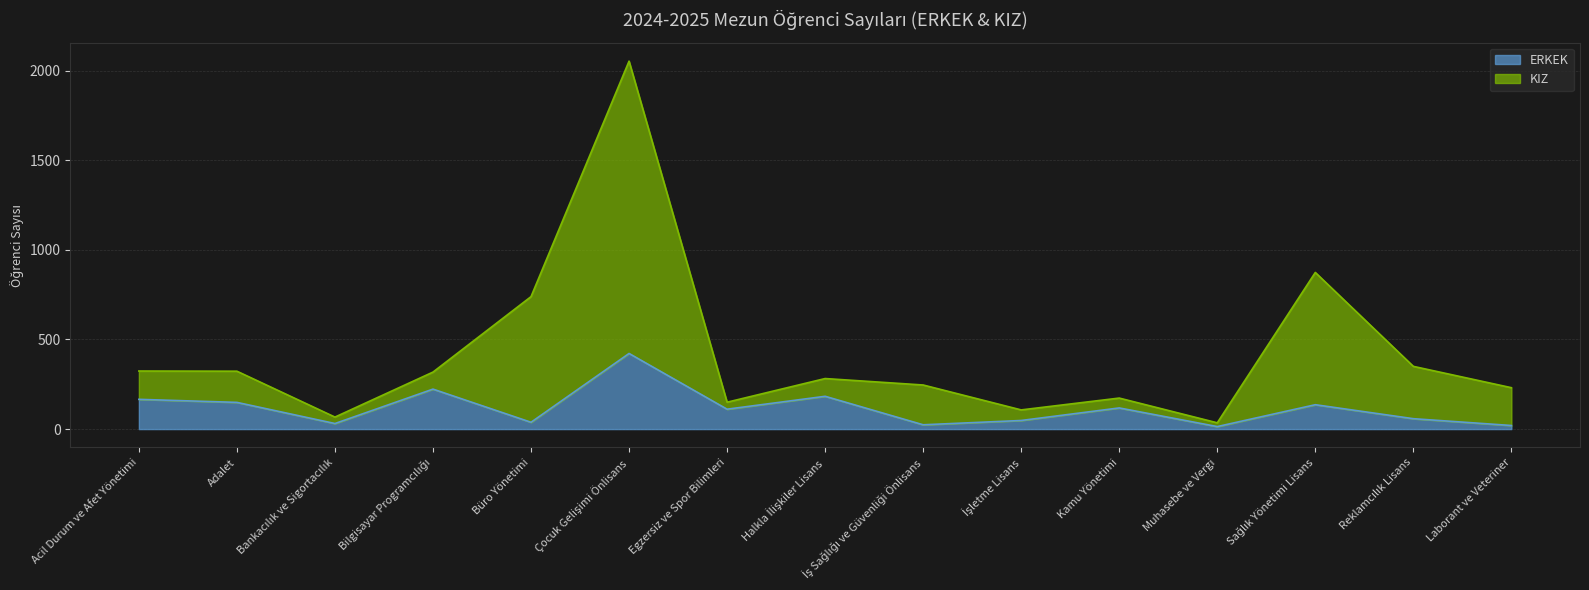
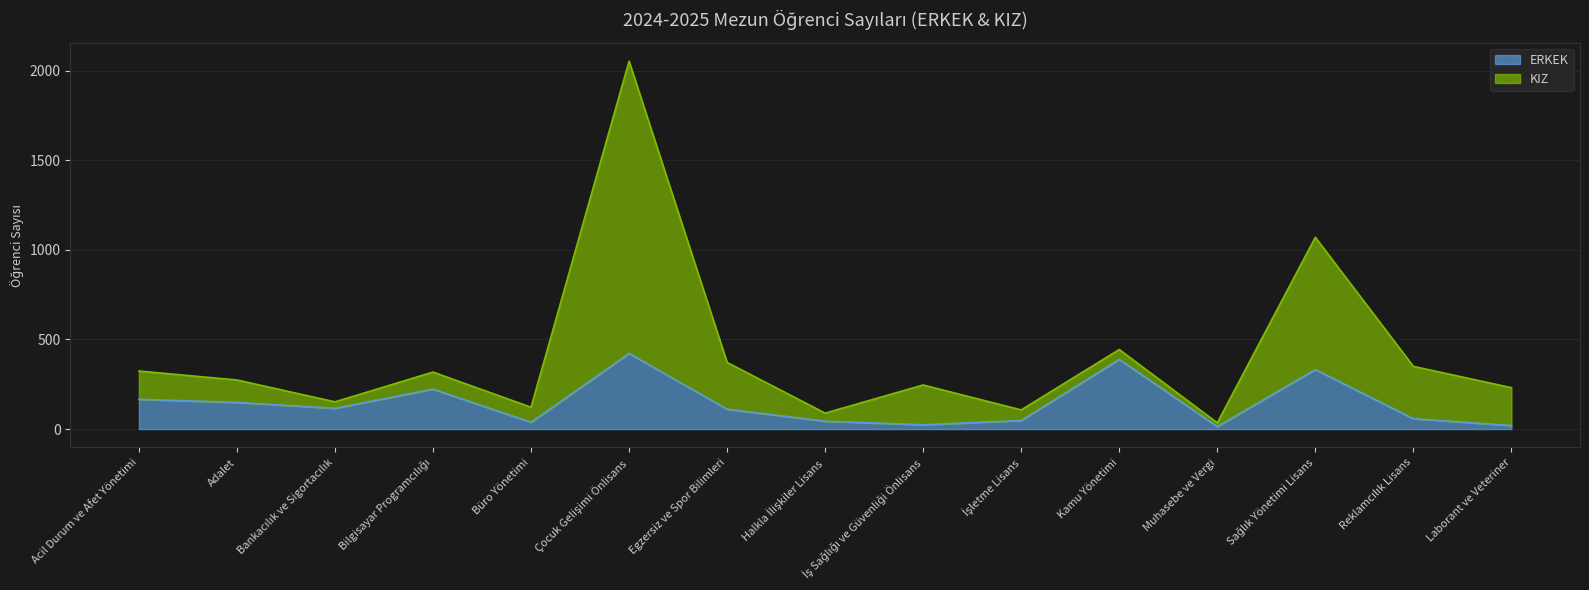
  {
    "ERKEK": {
      "Acil Durum ve Afet Yönetimi": 170,
      "Adalet": 150,
-     "Bankacılık ve Sigortacılık": 30,
+     "Bankacılık ve Sigortacılık": 120,
      "Bilgisayar Programcılığı": 220,
      "Büro Yönetimi": 40,
      "Çocuk Gelişimi Önlisans": 420,
      "Egzersiz ve Spor Bilimleri": 110,
-     "Halkla İlişkiler Lisans": 180,
+     "Halkla İlişkiler Lisans": 40,
      "İş Sağlığı ve Güvenliği Önlisans": 20,
      "İşletme Lisans": 50,
-     "Kamu Yönetimi": 120,
+     "Kamu Yönetimi": 390,
      "Muhasebe ve Vergi": 10,
-     "Sağlık Yönetimi Lisans": 140,
+     "Sağlık Yönetimi Lisans": 330,
      "Reklamcılık Lisans": 60,
      "Laborant ve Veteriner": 20
    },
    "KIZ": {
      "Acil Durum ve Afet Yönetimi": 160,
-     "Adalet": 170,
+     "Adalet": 130,
      "Bankacılık ve Sigortacılık": 40,
      "Bilgisayar Programcılığı": 100,
-     "Büro Yönetimi": 700,
+     "Büro Yönetimi": 80,
      "Çocuk Gelişimi Önlisans": 1630,
-     "Egzersiz ve Spor Bilimleri": 40,
-     "Halkla İlişkiler Lisans": 100,
+     "Egzersiz ve Spor Bilimleri": 260,
+     "Halkla İlişkiler Lisans": 50,
      "İş Sağlığı ve Güvenliği Önlisans": 220,
      "İşletme Lisans": 60,
      "Kamu Yönetimi": 60,
      "Muhasebe ve Vergi": 20,
      "Sağlık Yönetimi Lisans": 740,
      "Reklamcılık Lisans": 290,
      "Laborant ve Veteriner": 210
    }
  }
